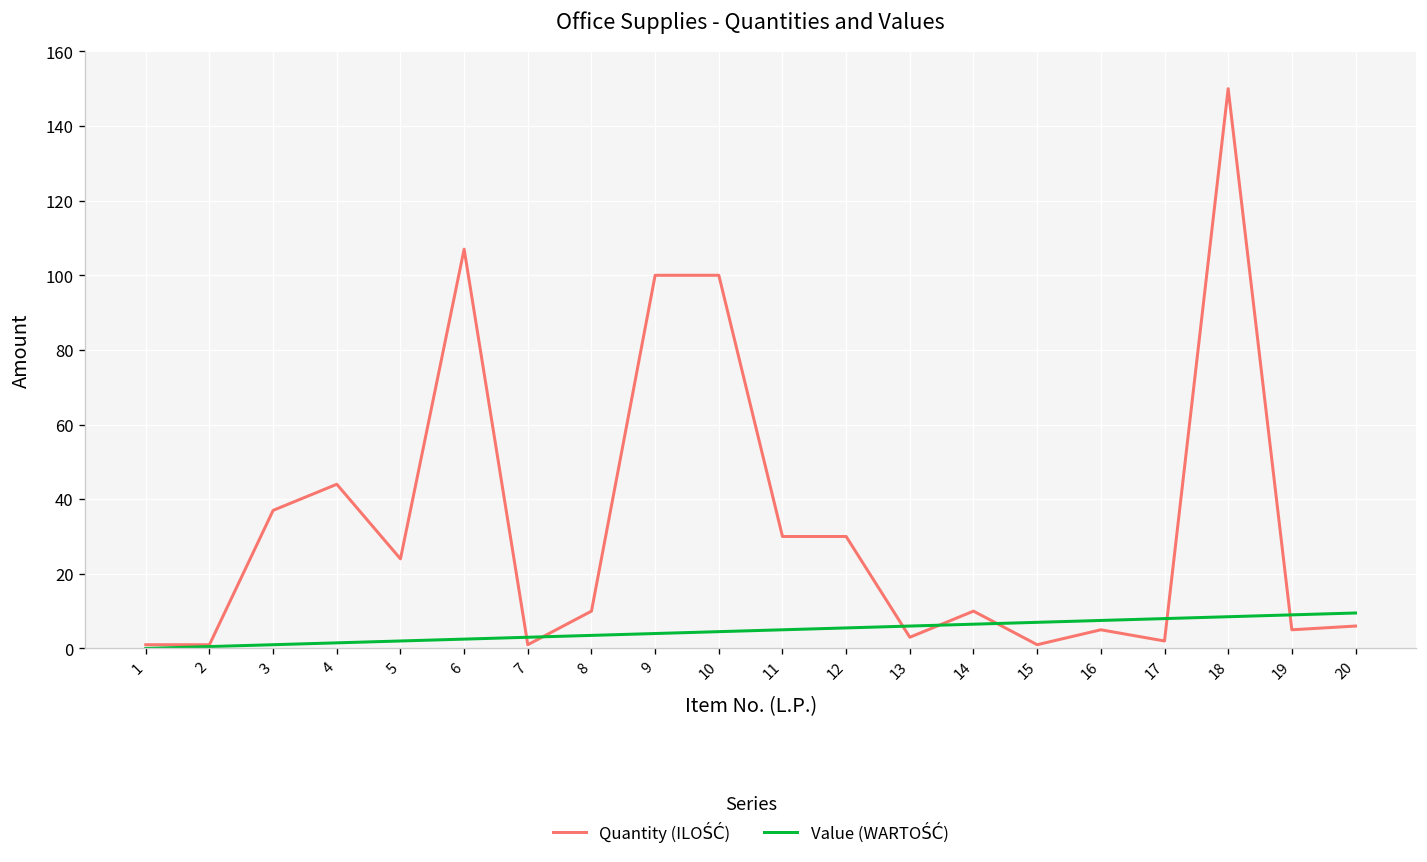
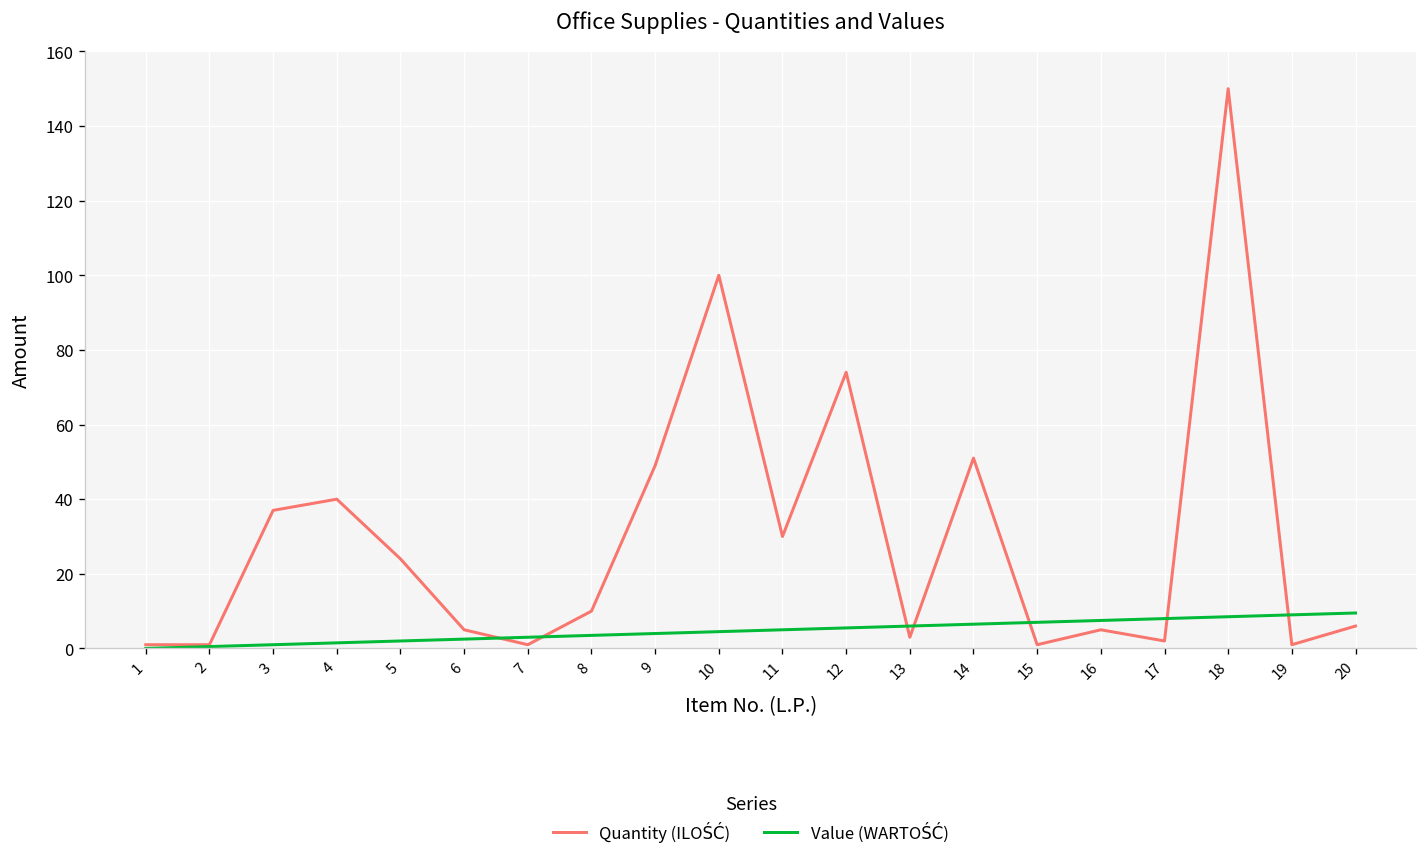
  {
    "Quantity (ILOŚĆ)": {
      "1": 1,
      "3": 37,
-     "4": 44,
+     "4": 40,
      "5": 24,
-     "6": 107,
+     "6": 5,
      "7": 1,
      "8": 10,
-     "9": 100,
+     "9": 49,
      "10": 100,
      "11": 30,
-     "12": 30,
+     "12": 74,
      "13": 3,
-     "14": 10,
+     "14": 51,
      "15": 1,
      "16": 5,
      "17": 2,
      "18": 150,
-     "19": 5,
+     "19": 1,
      "20": 6
    },
    "Value (WARTOŚĆ)": {
      "1": 0,
      "3": 1,
      "4": 2,
      "5": 2,
      "6": 3,
      "7": 3,
      "8": 4,
      "9": 4,
      "10": 5,
      "11": 5,
      "12": 6,
      "13": 6,
      "14": 7,
      "15": 7,
      "16": 8,
      "17": 8,
      "18": 9,
      "19": 9,
      "20": 10
    }
  }
